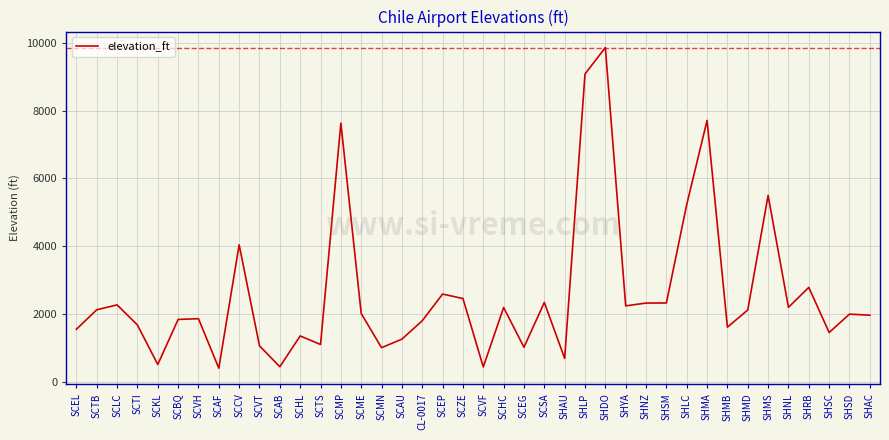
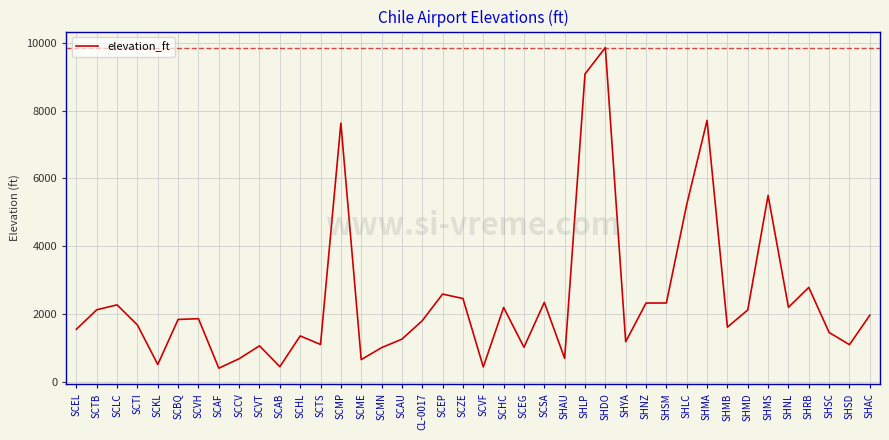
  {
    "SCEL": 1600,
    "SCTB": 2100,
    "SCLC": 2300,
    "SCTI": 1700,
    "SCKL": 500,
    "SCBQ": 1800,
    "SCVH": 1900,
    "SCAF": 400,
-   "SCCV": 4000,
+   "SCCV": 700,
    "SCVT": 1100,
    "SCAB": 500,
    "SCHL": 1400,
    "SCTS": 1100,
    "SCMP": 7600,
-   "SCME": 2000,
+   "SCME": 700,
    "SCMN": 1000,
    "SCAU": 1300,
    "CL-0017": 1800,
    "SCEP": 2600,
    "SCZE": 2500,
    "SCVF": 400,
    "SCHC": 2200,
    "SCEG": 1000,
    "SCSA": 2300,
    "SHAU": 700,
    "SHLP": 9100,
    "SHDO": 9900,
-   "SHYA": 2200,
+   "SHYA": 1200,
    "SHNZ": 2300,
    "SHSM": 2300,
    "SHLC": 5200,
    "SHMA": 7700,
    "SHMB": 1600,
    "SHMD": 2100,
    "SHMS": 5500,
    "SHNL": 2200,
    "SHRB": 2800,
    "SHSC": 1500,
-   "SHSD": 2000,
+   "SHSD": 1100,
    "SHAC": 2000
  }
